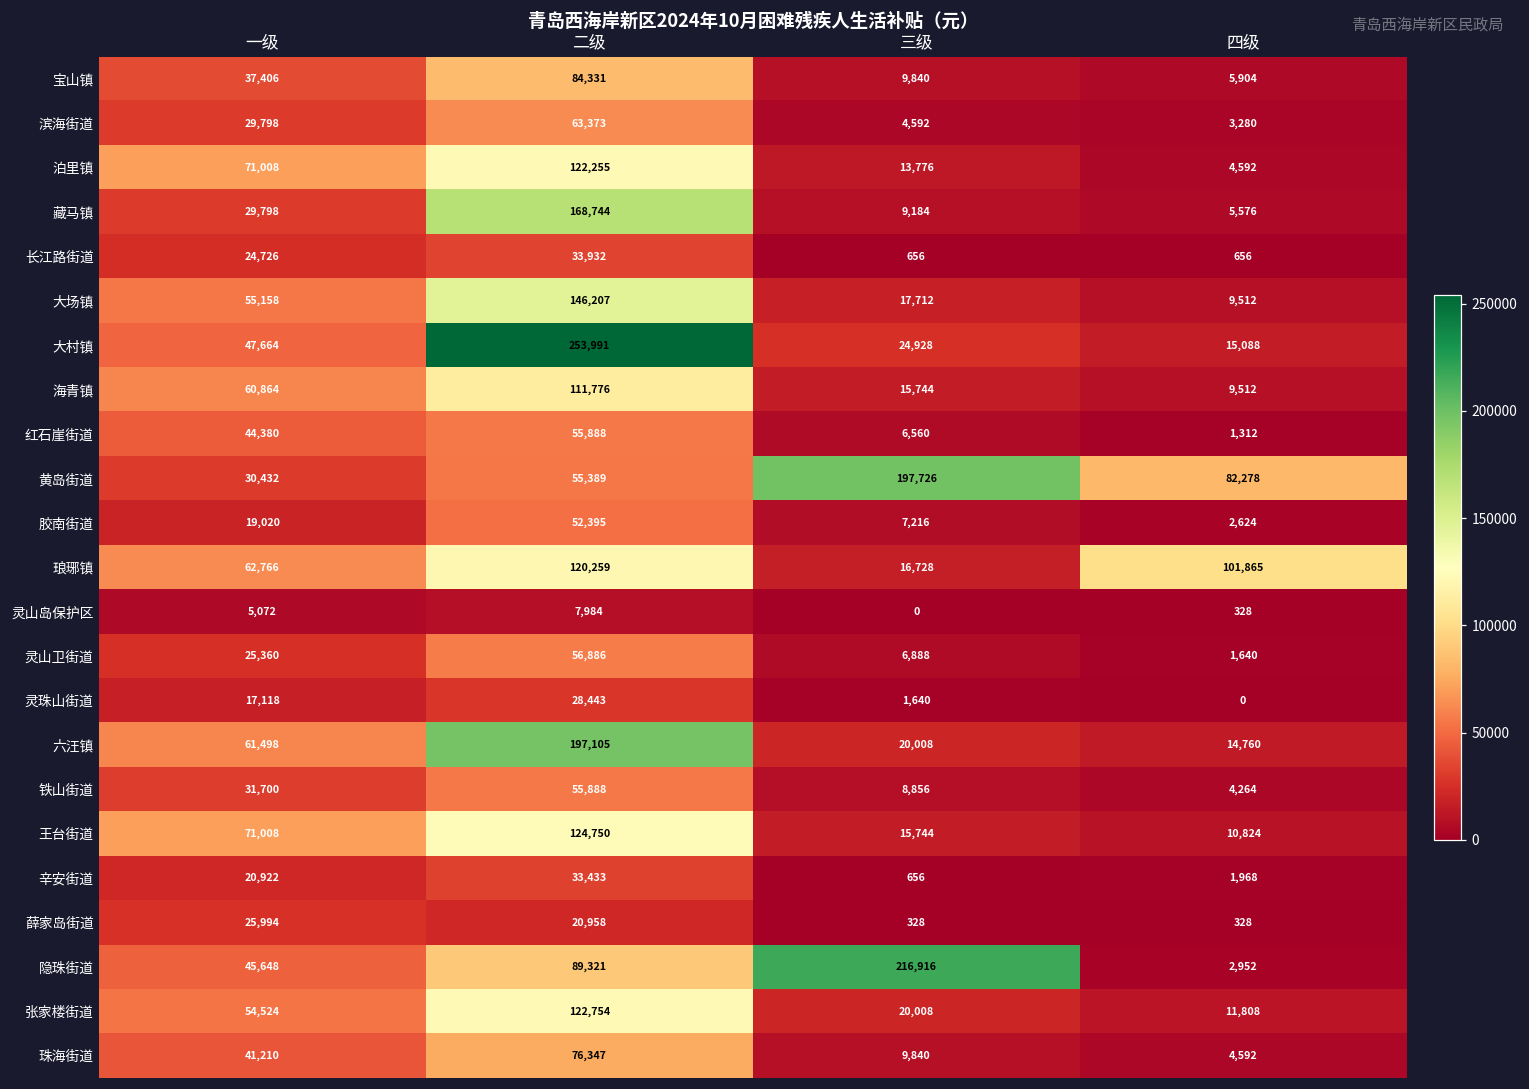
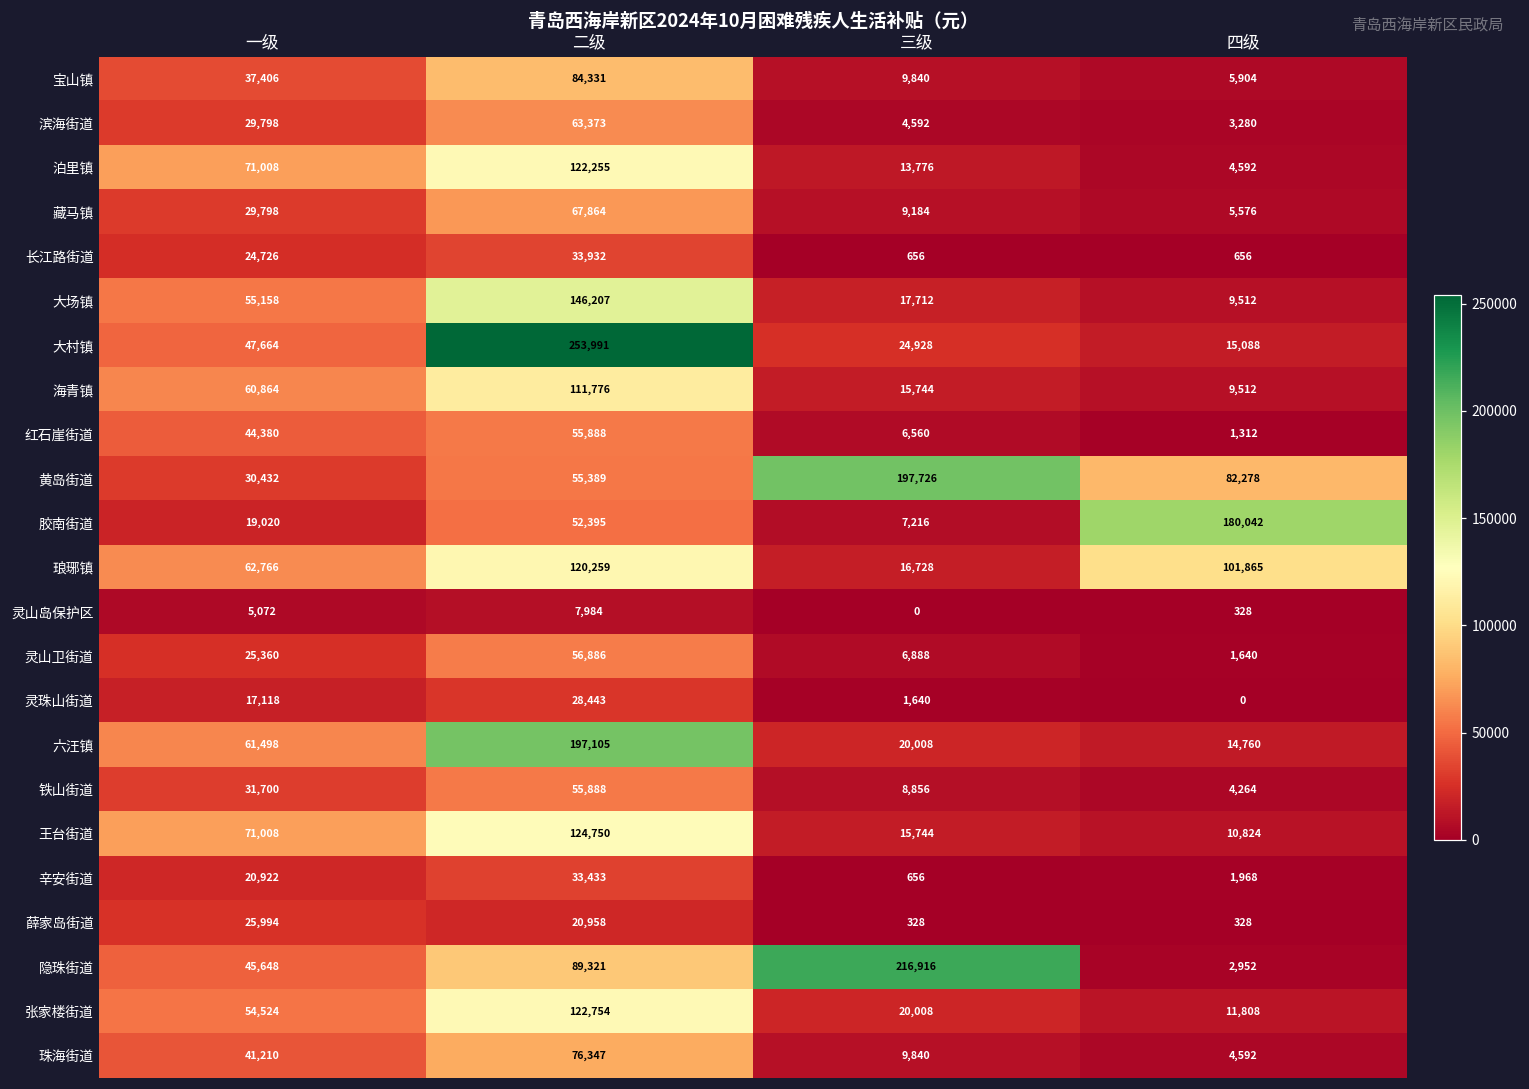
  {
    "宝山镇": {
      "一级": "37,406",
      "二级": "84,331",
      "三级": "9,840",
      "四级": "5,904"
    },
    "滨海街道": {
      "一级": "29,798",
      "二级": "63,373",
      "三级": "4,592",
      "四级": "3,280"
    },
    "泊里镇": {
      "一级": "71,008",
      "二级": "122,255",
      "三级": "13,776",
      "四级": "4,592"
    },
    "藏马镇": {
      "一级": "29,798",
-     "二级": "168,744",
+     "二级": "67,864",
      "三级": "9,184",
      "四级": "5,576"
    },
    "长江路街道": {
      "一级": "24,726",
      "二级": "33,932",
      "三级": "656",
      "四级": "656"
    },
    "大场镇": {
      "一级": "55,158",
      "二级": "146,207",
      "三级": "17,712",
      "四级": "9,512"
    },
    "大村镇": {
      "一级": "47,664",
      "二级": "253,991",
      "三级": "24,928",
      "四级": "15,088"
    },
    "海青镇": {
      "一级": "60,864",
      "二级": "111,776",
      "三级": "15,744",
      "四级": "9,512"
    },
    "红石崖街道": {
      "一级": "44,380",
      "二级": "55,888",
      "三级": "6,560",
      "四级": "1,312"
    },
    "黄岛街道": {
      "一级": "30,432",
      "二级": "55,389",
      "三级": "197,726",
      "四级": "82,278"
    },
    "胶南街道": {
      "一级": "19,020",
      "二级": "52,395",
      "三级": "7,216",
-     "四级": "2,624"
+     "四级": "180,042"
    },
    "琅琊镇": {
      "一级": "62,766",
      "二级": "120,259",
      "三级": "16,728",
      "四级": "101,865"
    },
    "灵山岛保护区": {
      "一级": "5,072",
      "二级": "7,984",
      "三级": "0",
      "四级": "328"
    },
    "灵山卫街道": {
      "一级": "25,360",
      "二级": "56,886",
      "三级": "6,888",
      "四级": "1,640"
    },
    "灵珠山街道": {
      "一级": "17,118",
      "二级": "28,443",
      "三级": "1,640",
      "四级": "0"
    },
    "六汪镇": {
      "一级": "61,498",
      "二级": "197,105",
      "三级": "20,008",
      "四级": "14,760"
    },
    "铁山街道": {
      "一级": "31,700",
      "二级": "55,888",
      "三级": "8,856",
      "四级": "4,264"
    },
    "王台街道": {
      "一级": "71,008",
      "二级": "124,750",
      "三级": "15,744",
      "四级": "10,824"
    },
    "辛安街道": {
      "一级": "20,922",
      "二级": "33,433",
      "三级": "656",
      "四级": "1,968"
    },
    "薛家岛街道": {
      "一级": "25,994",
      "二级": "20,958",
      "三级": "328",
      "四级": "328"
    },
    "隐珠街道": {
      "一级": "45,648",
      "二级": "89,321",
      "三级": "216,916",
      "四级": "2,952"
    },
    "张家楼街道": {
      "一级": "54,524",
      "二级": "122,754",
      "三级": "20,008",
      "四级": "11,808"
    },
    "珠海街道": {
      "一级": "41,210",
      "二级": "76,347",
      "三级": "9,840",
      "四级": "4,592"
    }
  }
